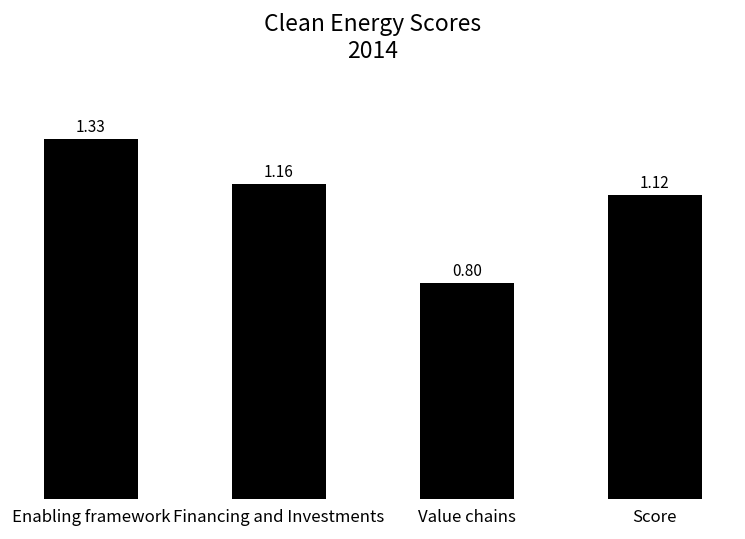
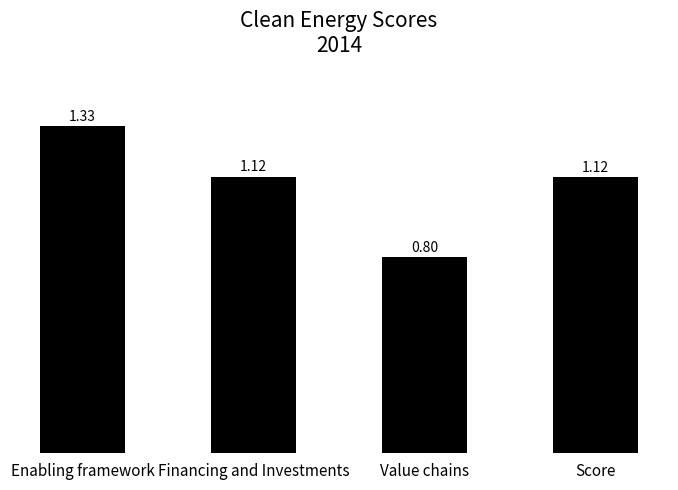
  {
    "Enabling framework": 1.33,
-   "Financing and Investments": 1.16,
+   "Financing and Investments": 1.12,
    "Value chains": 0.80,
    "Score": 1.12
  }
